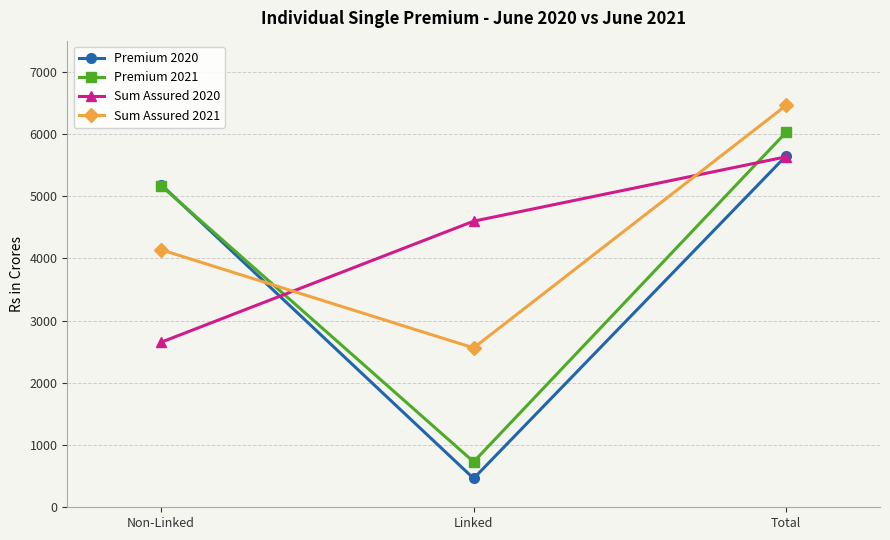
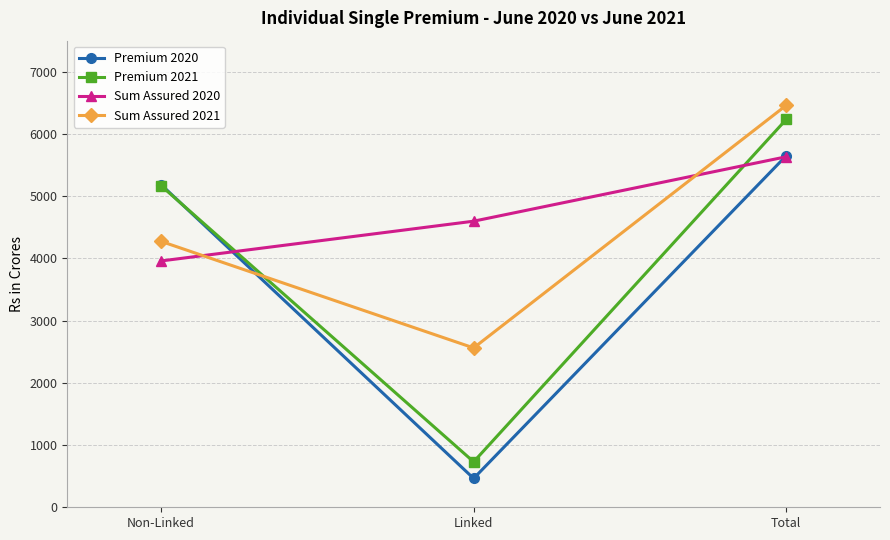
  {
    "Premium 2020": {
      "Linked": 500
    },
    "Premium 2021": {
      "Linked": 700,
-     "Total": 6000
+     "Total": 6200
    },
    "Sum Assured 2020": {
-     "Non-Linked": 2700,
+     "Non-Linked": 4000,
      "Linked": 4600
    },
    "Sum Assured 2021": {
-     "Non-Linked": 4100,
+     "Non-Linked": 4300,
      "Linked": 2600,
      "Total": 6500
    }
  }
